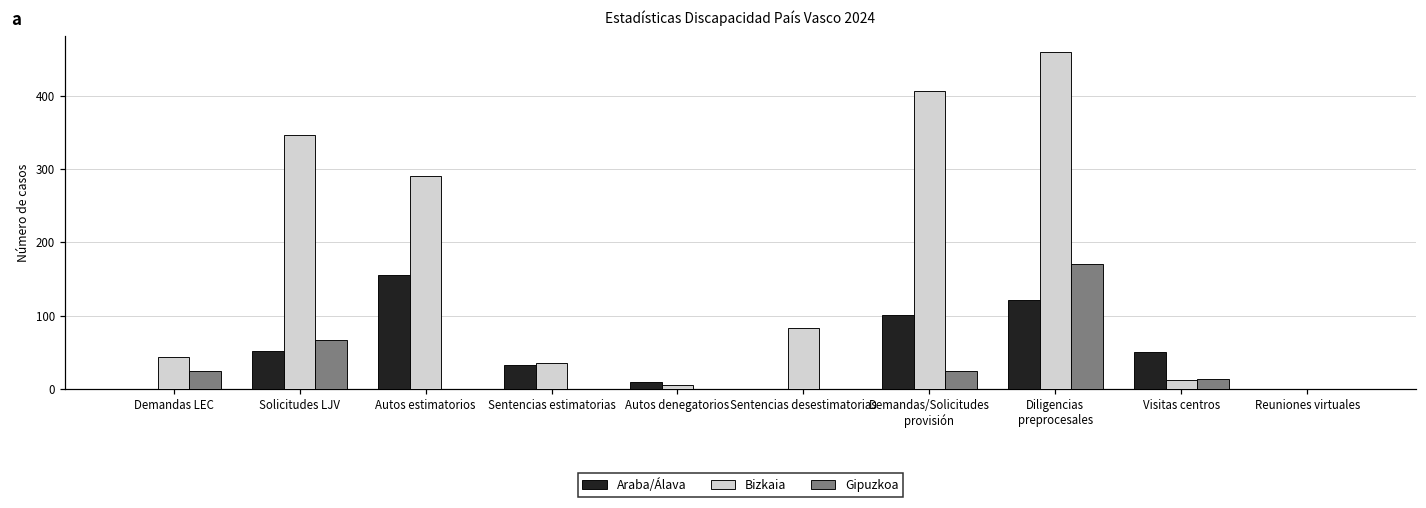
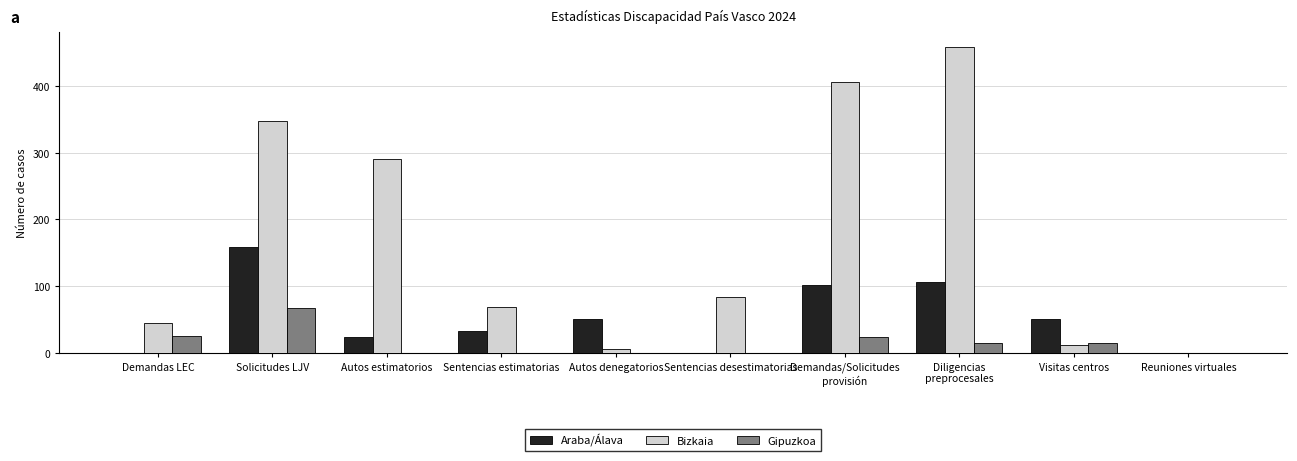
  {
    "Araba/Álava": {
      "Demandas LEC": 0,
-     "Solicitudes LJV": 50,
-     "Autos estimatorios": 160,
+     "Solicitudes LJV": 160,
+     "Autos estimatorios": 20,
      "Sentencias estimatorias": 30,
-     "Autos denegatorios": 10,
+     "Autos denegatorios": 50,
      "Sentencias desestimatorias": 0,
      "Demandas/Solicitudes provisión": 100,
-     "Diligencias preprocesales": 120,
+     "Diligencias preprocesales": 110,
      "Visitas centros": 50,
      "Reuniones virtuales": 0
    },
    "Bizkaia": {
      "Demandas LEC": 40,
      "Solicitudes LJV": 350,
      "Autos estimatorios": 290,
-     "Sentencias estimatorias": 40,
+     "Sentencias estimatorias": 70,
      "Autos denegatorios": 10,
      "Sentencias desestimatorias": 80,
      "Demandas/Solicitudes provisión": 410,
      "Diligencias preprocesales": 460,
      "Visitas centros": 10,
      "Reuniones virtuales": 0
    },
    "Gipuzkoa": {
      "Demandas LEC": 30,
      "Solicitudes LJV": 70,
      "Autos estimatorios": 0,
      "Sentencias estimatorias": 0,
      "Autos denegatorios": 0,
      "Sentencias desestimatorias": 0,
      "Demandas/Solicitudes provisión": 20,
-     "Diligencias preprocesales": 170,
+     "Diligencias preprocesales": 10,
      "Visitas centros": 10,
      "Reuniones virtuales": 0
    }
  }
